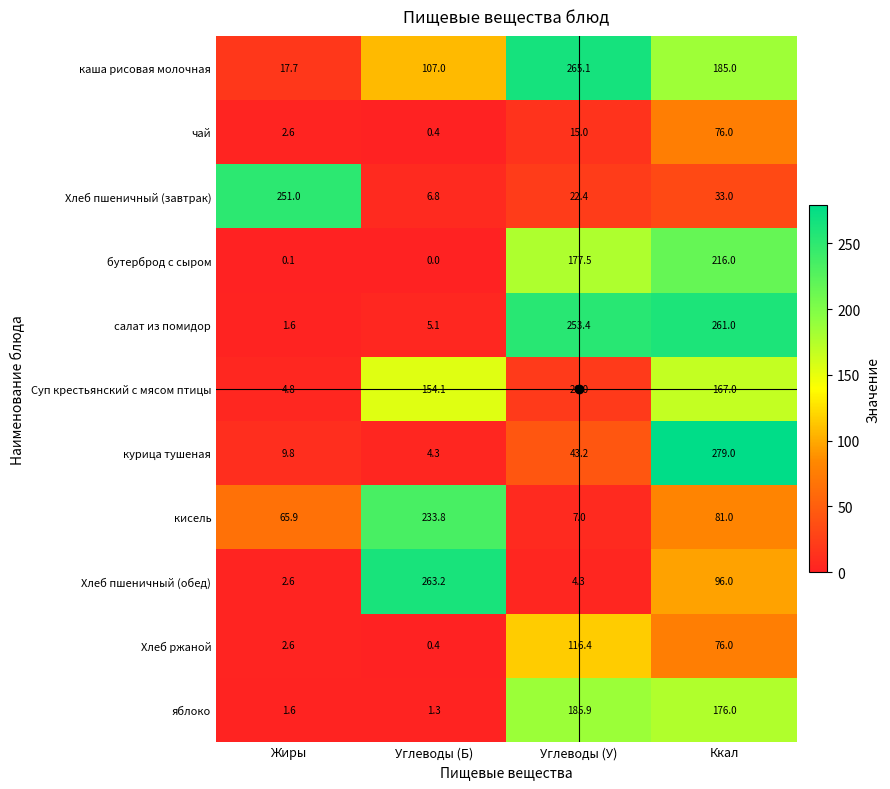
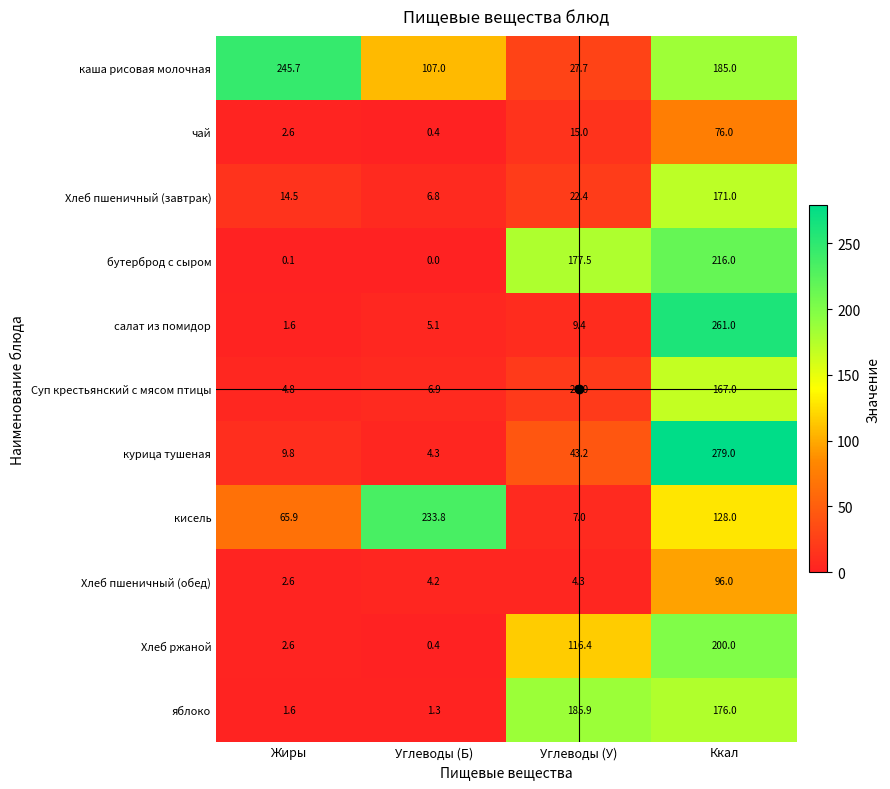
  {
    "каша рисовая молочная": {
-     "Жиры": 17.7,
+     "Жиры": 245.7,
      "Углеводы (Б)": 107.0,
-     "Углеводы (У)": 265.1,
+     "Углеводы (У)": 27.7,
      "Ккал": 185.0
    },
    "чай": {
      "Жиры": 2.6,
      "Углеводы (Б)": 0.4,
      "Углеводы (У)": 15.0,
      "Ккал": 76.0
    },
    "Хлеб пшеничный (завтрак)": {
-     "Жиры": 251.0,
+     "Жиры": 14.5,
      "Углеводы (Б)": 6.8,
      "Углеводы (У)": 22.4,
-     "Ккал": 33.0
+     "Ккал": 171.0
    },
    "бутерброд с сыром": {
      "Жиры": 0.1,
      "Углеводы (Б)": 0.0,
      "Углеводы (У)": 177.5,
      "Ккал": 216.0
    },
    "салат из помидор": {
      "Жиры": 1.6,
      "Углеводы (Б)": 5.1,
-     "Углеводы (У)": 253.4,
+     "Углеводы (У)": 9.4,
      "Ккал": 261.0
    },
    "Суп крестьянский с мясом птицы": {
      "Жиры": 4.8,
-     "Углеводы (Б)": 154.1,
+     "Углеводы (Б)": 6.9,
      "Ккал": 167.0
    },
    "курица тушеная": {
      "Жиры": 9.8,
      "Углеводы (Б)": 4.3,
      "Углеводы (У)": 43.2,
      "Ккал": 279.0
    },
    "кисель": {
      "Жиры": 65.9,
      "Углеводы (Б)": 233.8,
      "Углеводы (У)": 7.0,
-     "Ккал": 81.0
+     "Ккал": 128.0
    },
    "Хлеб пшеничный (обед)": {
      "Жиры": 2.6,
-     "Углеводы (Б)": 263.2,
+     "Углеводы (Б)": 4.2,
      "Углеводы (У)": 4.3,
      "Ккал": 96.0
    },
    "Хлеб ржаной": {
      "Жиры": 2.6,
      "Углеводы (Б)": 0.4,
      "Углеводы (У)": 116.4,
-     "Ккал": 76.0
+     "Ккал": 200.0
    },
    "яблоко": {
      "Жиры": 1.6,
      "Углеводы (Б)": 1.3,
      "Углеводы (У)": 185.9,
      "Ккал": 176.0
    }
  }
